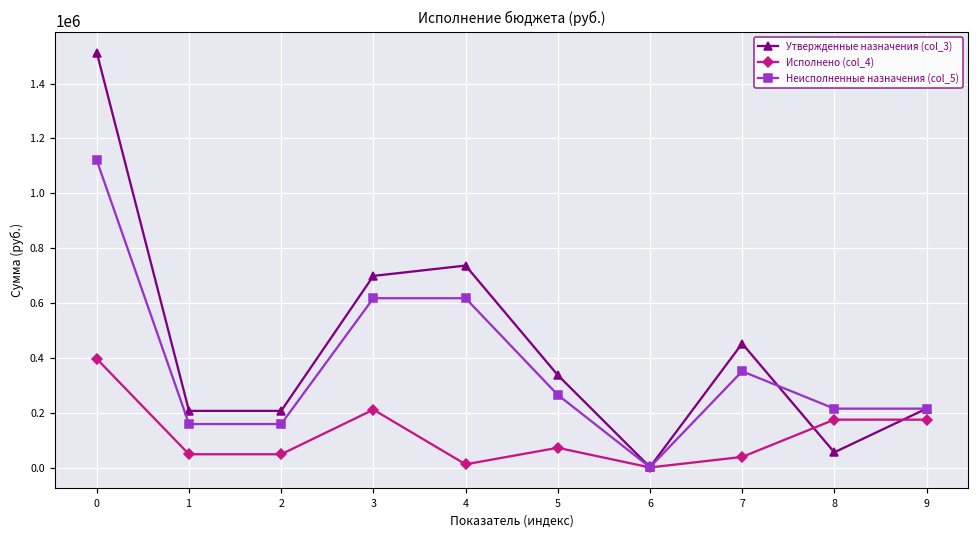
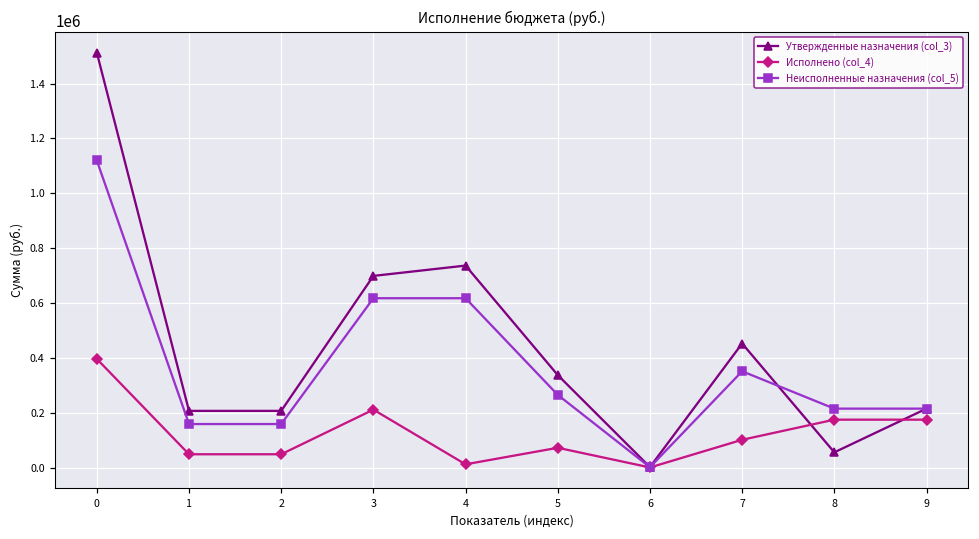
  {
    "Утвержденные назначения (col_3)": {
      "0": 1510000,
      "1": 210000,
      "2": 210000,
      "3": 700000,
      "4": 740000,
      "5": 340000,
      "7": 450000,
      "8": 60000
    },
    "Исполнено (col_4)": {
      "0": 400000,
      "1": 50000,
      "2": 50000,
      "3": 210000,
      "4": 10000,
      "5": 70000,
-     "7": 40000,
+     "7": 100000,
      "8": 170000,
      "9": 170000
    },
    "Неисполненные назначения (col_5)": {
      "0": 1120000,
      "1": 160000,
      "2": 160000,
      "3": 620000,
      "4": 620000,
      "5": 270000,
      "7": 350000,
      "8": 210000
    }
  }
